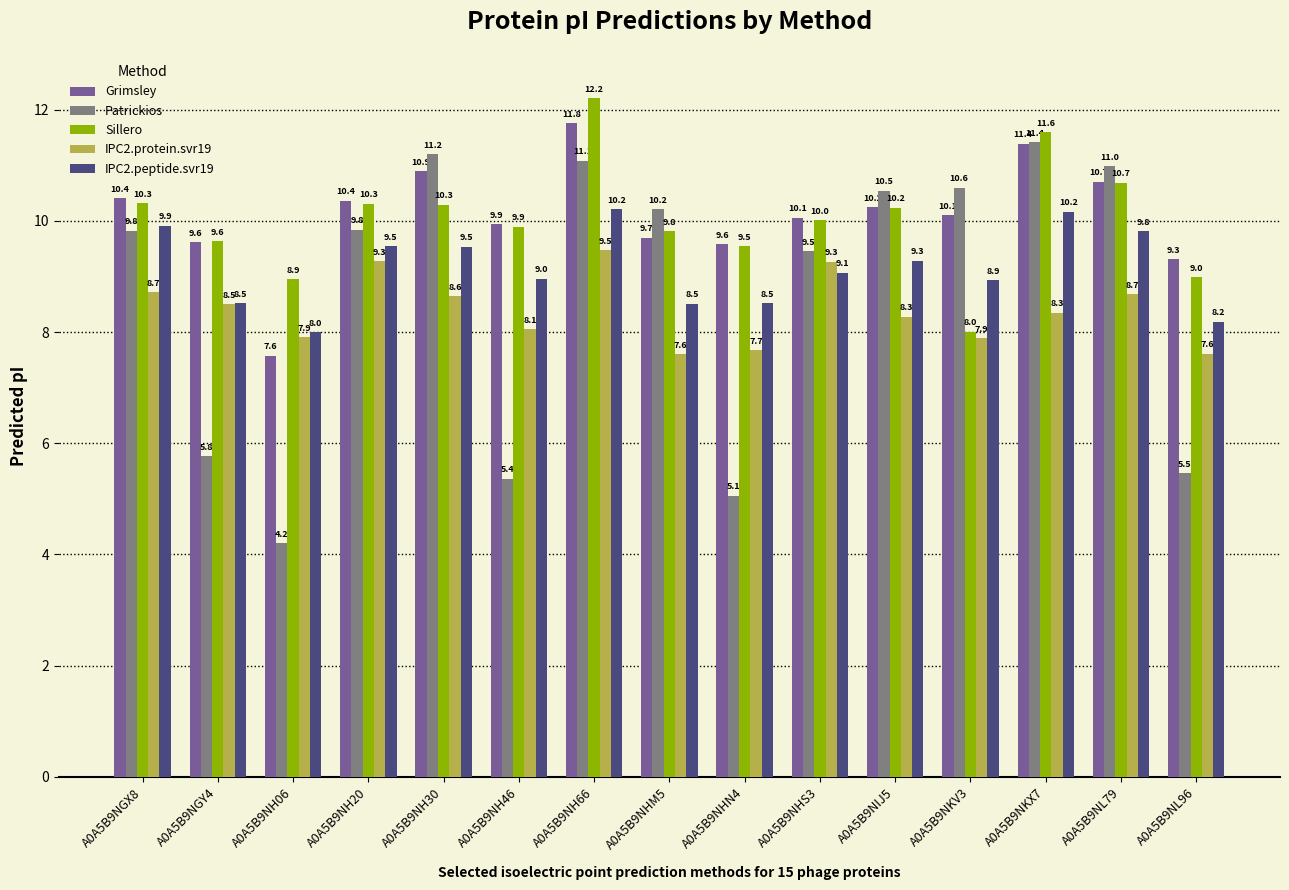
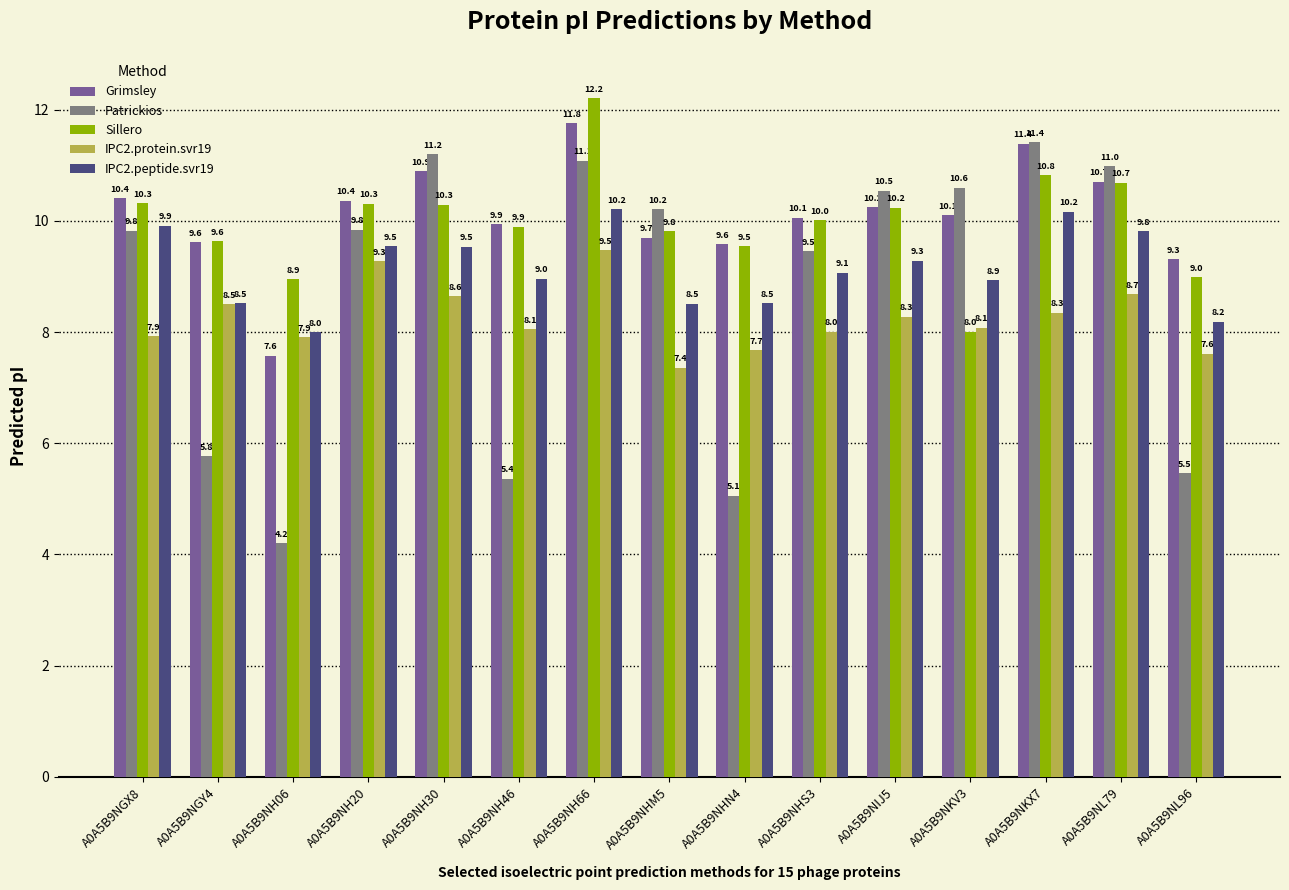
  {
    "Sillero": {
      "A0A5B9NGX8": 10.3,
      "A0A5B9NGY4": 9.6,
      "A0A5B9NH06": 8.9,
      "A0A5B9NH20": 10.3,
      "A0A5B9NH30": 10.3,
      "A0A5B9NH46": 9.9,
      "A0A5B9NH66": 12.2,
      "A0A5B9NHM5": 9.8,
      "A0A5B9NHN4": 9.5,
      "A0A5B9NHS3": 10.0,
      "A0A5B9NIJ5": 10.2,
      "A0A5B9NKV3": 8.0,
-     "A0A5B9NKX7": 11.6,
+     "A0A5B9NKX7": 10.8,
      "A0A5B9NL79": 10.7,
      "A0A5B9NL96": 9.0
    },
    "IPC2.protein.svr19": {
-     "A0A5B9NGX8": 8.7,
+     "A0A5B9NGX8": 7.9,
      "A0A5B9NGY4": 8.5,
      "A0A5B9NH06": 7.9,
      "A0A5B9NH20": 9.3,
      "A0A5B9NH30": 8.6,
      "A0A5B9NH46": 8.1,
      "A0A5B9NH66": 9.5,
-     "A0A5B9NHM5": 7.6,
+     "A0A5B9NHM5": 7.4,
      "A0A5B9NHN4": 7.7,
-     "A0A5B9NHS3": 9.3,
+     "A0A5B9NHS3": 8.0,
      "A0A5B9NIJ5": 8.3,
-     "A0A5B9NKV3": 7.9,
+     "A0A5B9NKV3": 8.1,
      "A0A5B9NKX7": 8.3,
      "A0A5B9NL79": 8.7,
      "A0A5B9NL96": 7.6
    }
  }
